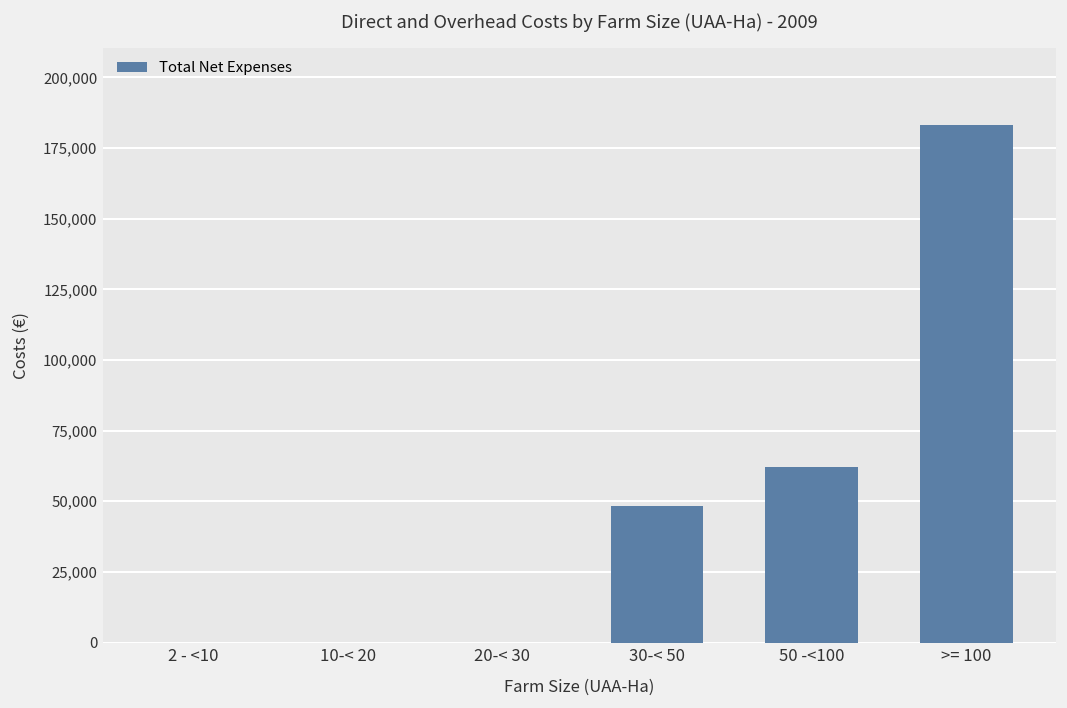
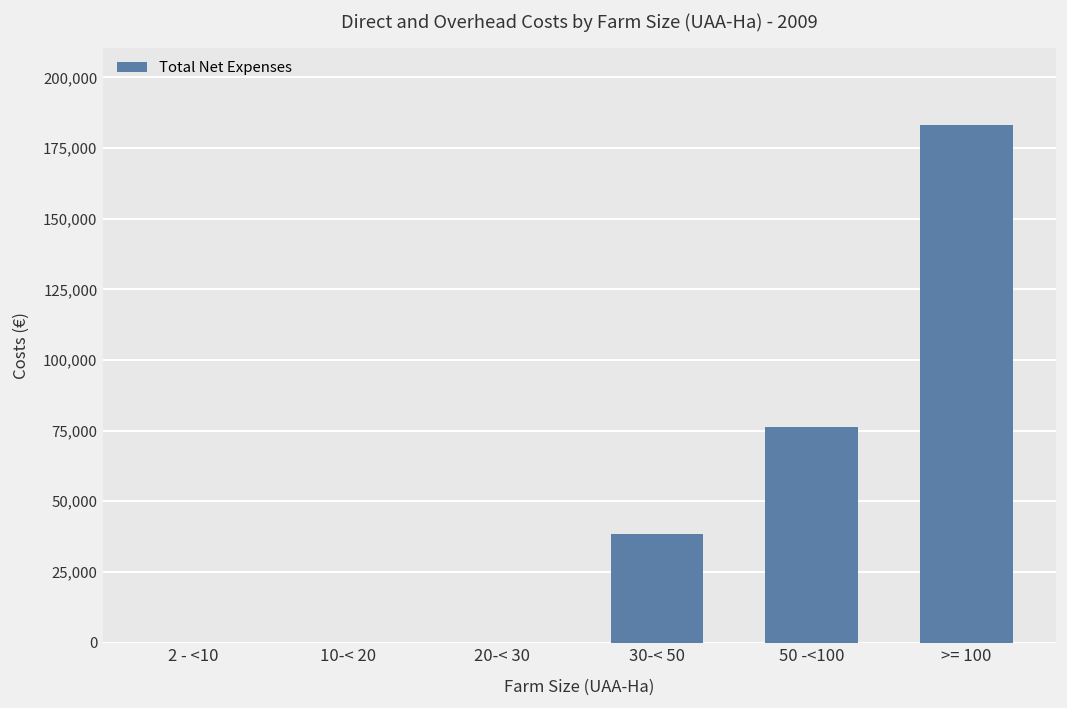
  {
    "2 - <10": "0",
    "10-< 20": "0",
    "20-< 30": "0",
-   "30-< 50": "48,000",
-   "50 -<100": "62,000",
+   "30-< 50": "39,000",
+   "50 -<100": "76,000",
    ">= 100": "183,000"
  }
